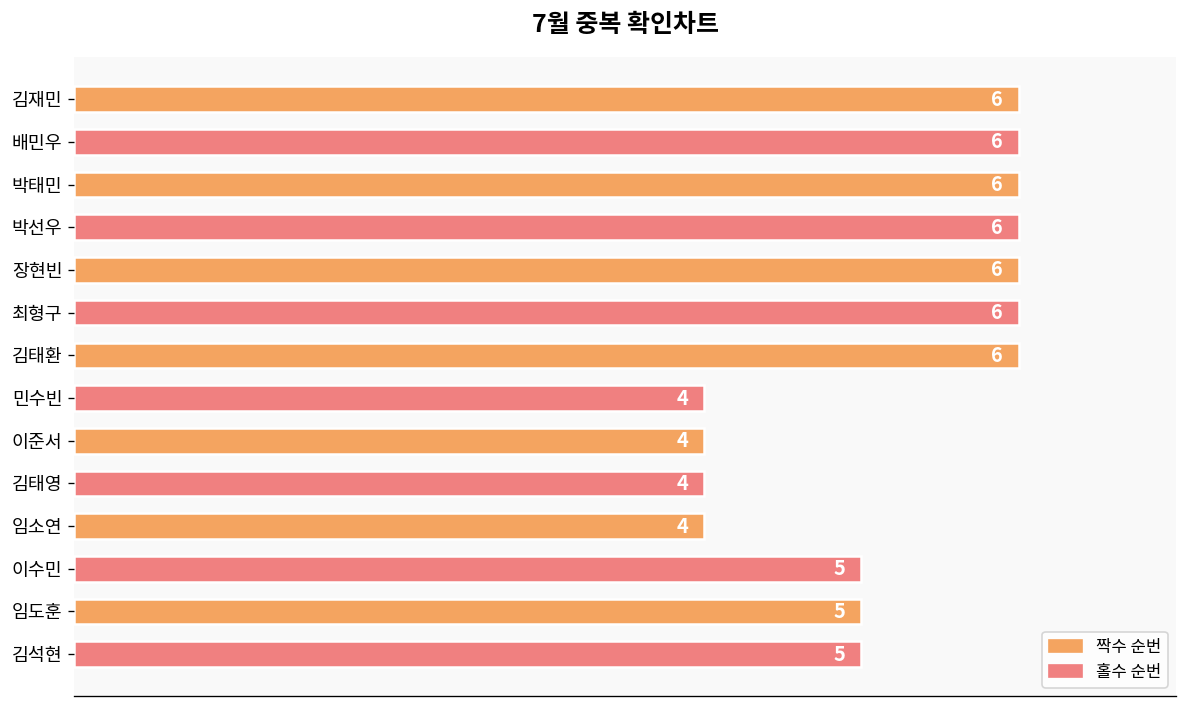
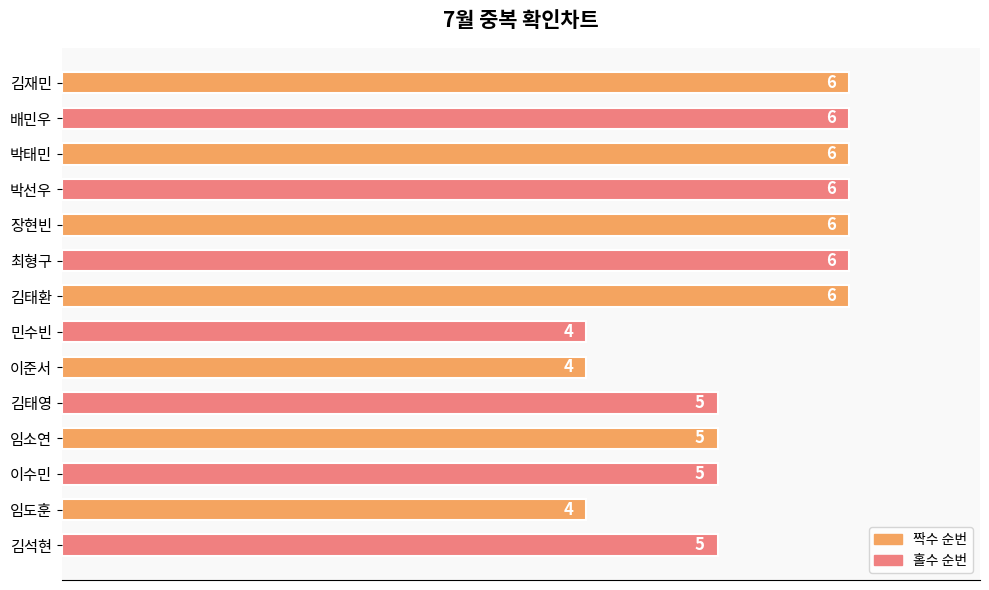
  {
    "김재민": 6,
    "배민우": 6,
    "박태민": 6,
    "박선우": 6,
    "장현빈": 6,
    "최형구": 6,
    "김태환": 6,
    "민수빈": 4,
    "이준서": 4,
-   "김태영": 4,
-   "임소연": 4,
+   "김태영": 5,
+   "임소연": 5,
    "이수민": 5,
-   "임도훈": 5,
+   "임도훈": 4,
    "김석현": 5
  }
